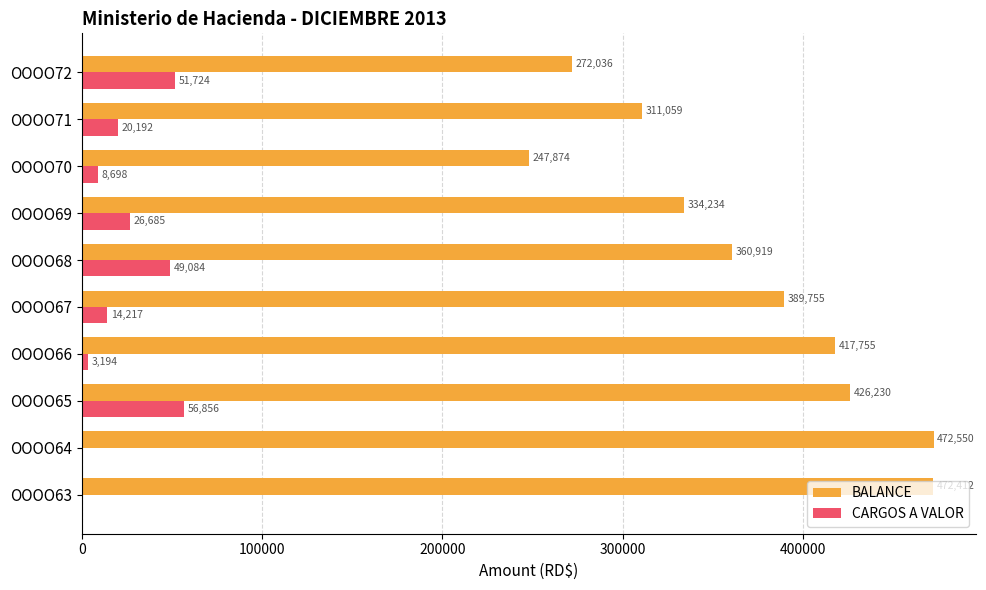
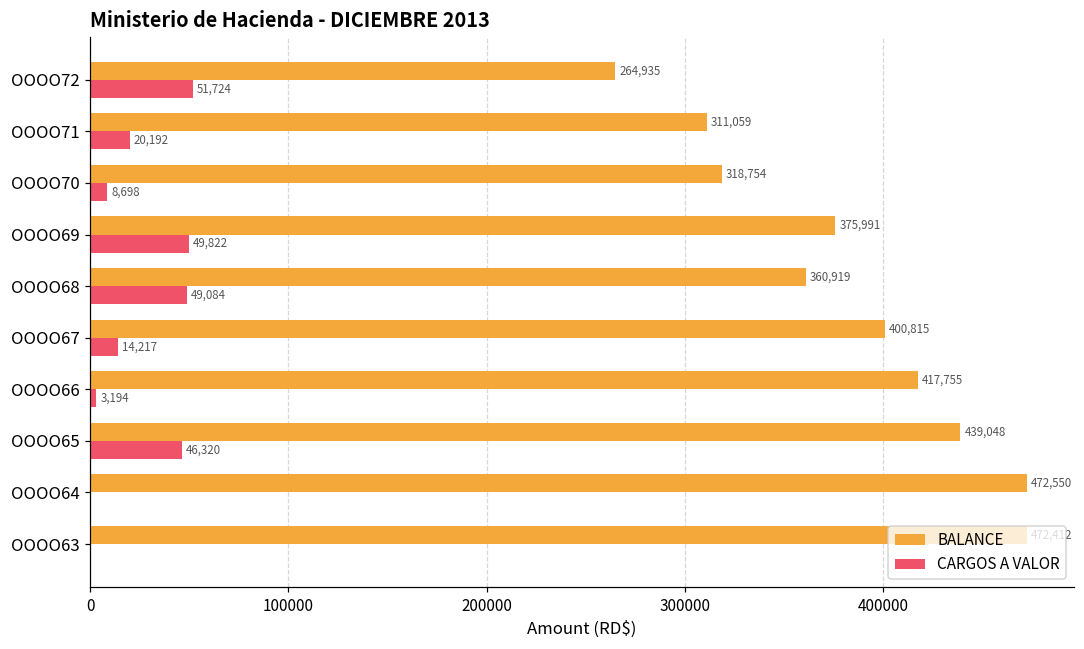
  {
    "BALANCE": {
-     "OOOO72": "272,036",
+     "OOOO72": "264,935",
      "OOOO71": "311,059",
-     "OOOO70": "247,874",
-     "OOOO69": "334,234",
+     "OOOO70": "318,754",
+     "OOOO69": "375,991",
      "OOOO68": "360,919",
-     "OOOO67": "389,755",
+     "OOOO67": "400,815",
      "OOOO66": "417,755",
-     "OOOO65": "426,230",
+     "OOOO65": "439,048",
      "OOOO64": "472,550"
    },
    "CARGOS A VALOR": {
      "OOOO72": "51,724",
      "OOOO71": "20,192",
      "OOOO70": "8,698",
-     "OOOO69": "26,685",
+     "OOOO69": "49,822",
      "OOOO68": "49,084",
      "OOOO67": "14,217",
      "OOOO66": "3,194",
-     "OOOO65": "56,856"
+     "OOOO65": "46,320"
    }
  }
